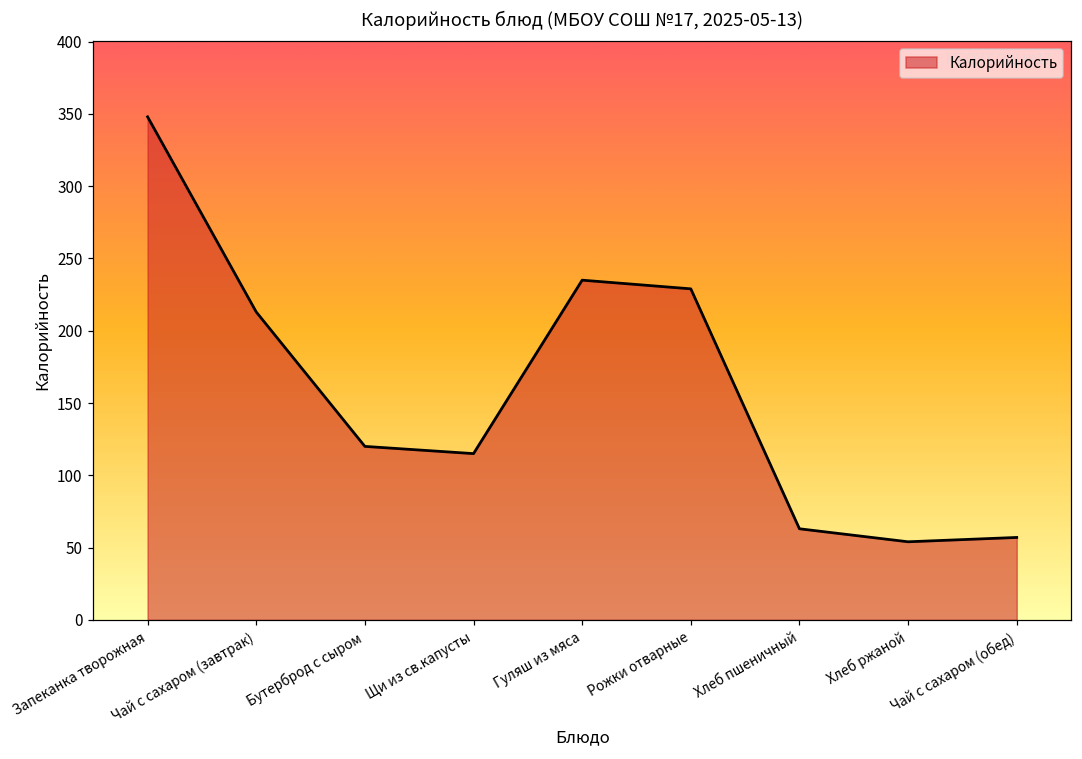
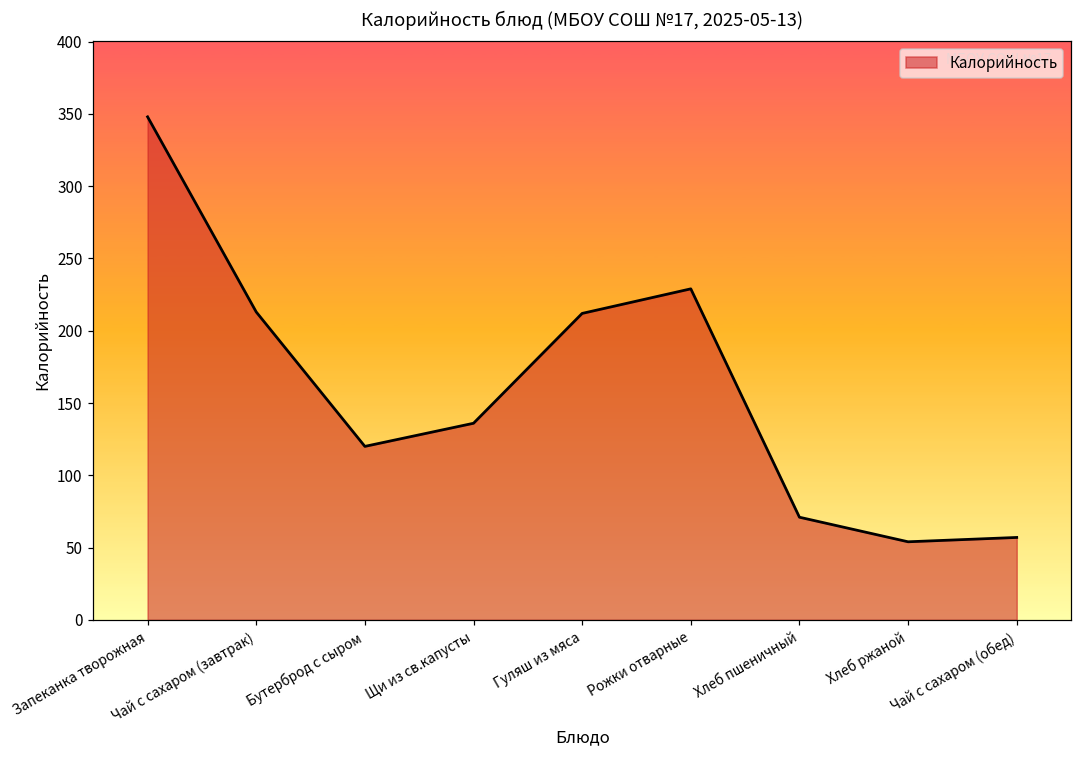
  {
    "Запеканка творожная": 348,
    "Чай с сахаром (завтрак)": 213,
    "Бутерброд с сыром": 120,
-   "Щи из св.капусты": 115,
-   "Гуляш из мяса": 235,
+   "Щи из св.капусты": 136,
+   "Гуляш из мяса": 212,
    "Рожки отварные": 229,
-   "Хлеб пшеничный": 63,
+   "Хлеб пшеничный": 71,
    "Хлеб ржаной": 54,
    "Чай с сахаром (обед)": 57
  }
